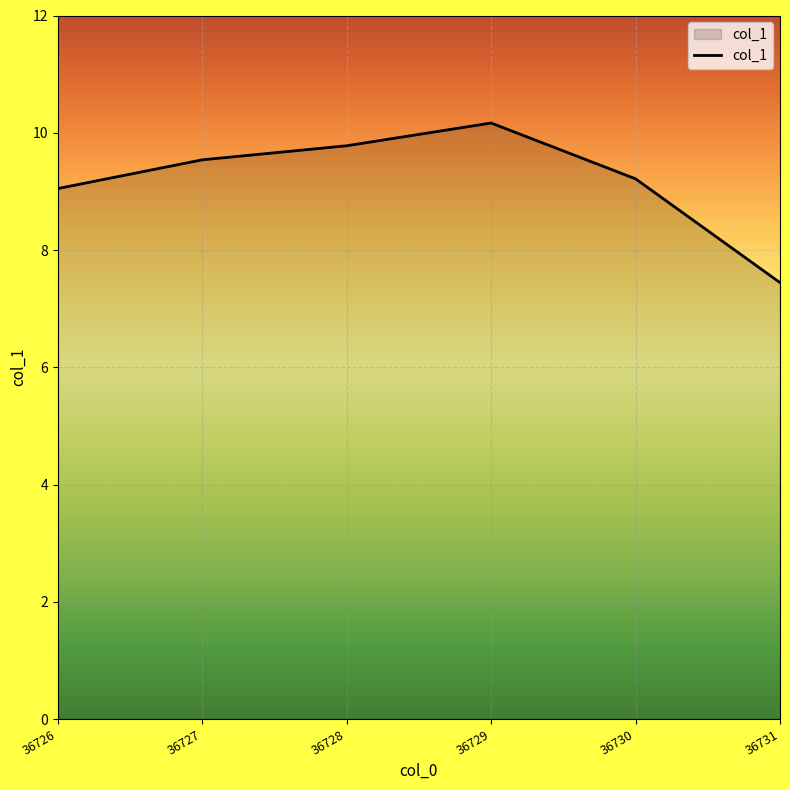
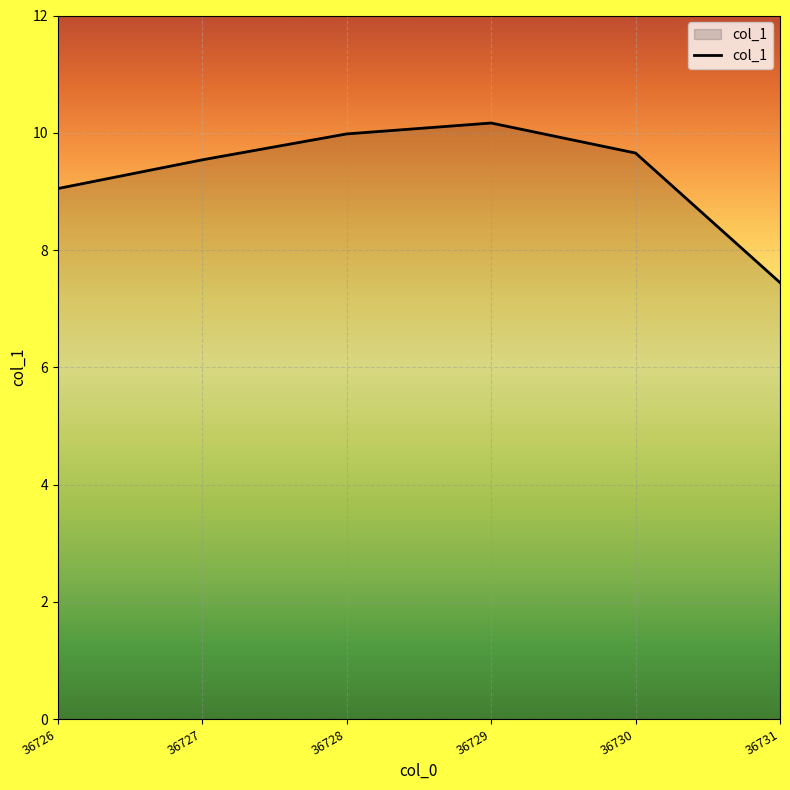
  {
    "36726": 9.0,
    "36727": 9.5,
-   "36728": 9.8,
+   "36728": 10.0,
    "36729": 10.2,
-   "36730": 9.2,
+   "36730": 9.7,
    "36731": 7.4
  }
